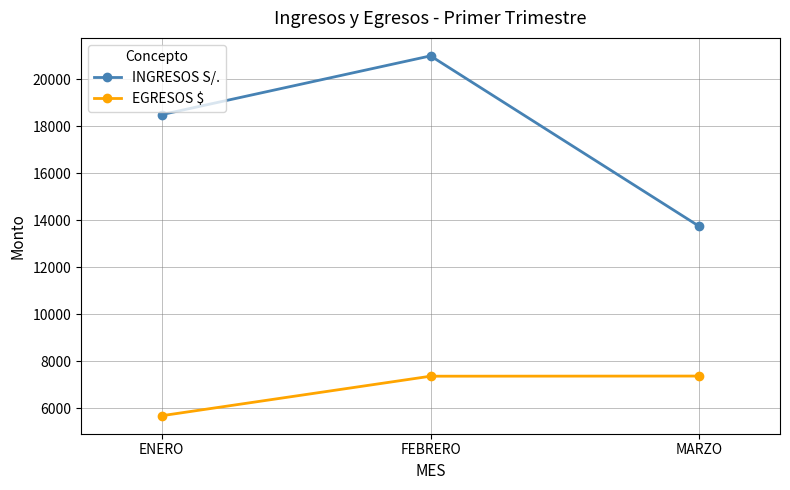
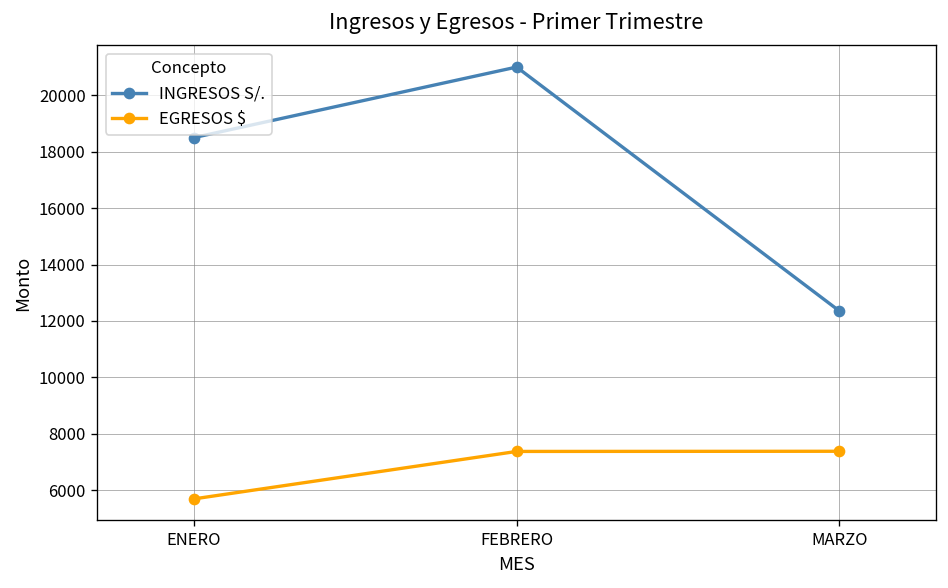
  {
    "INGRESOS S/.": {
      "ENERO": 18500,
      "FEBRERO": 21000,
-     "MARZO": 13700
+     "MARZO": 12400
    },
    "EGRESOS $": {
      "ENERO": 5700,
      "FEBRERO": 7400,
      "MARZO": 7400
    }
  }
